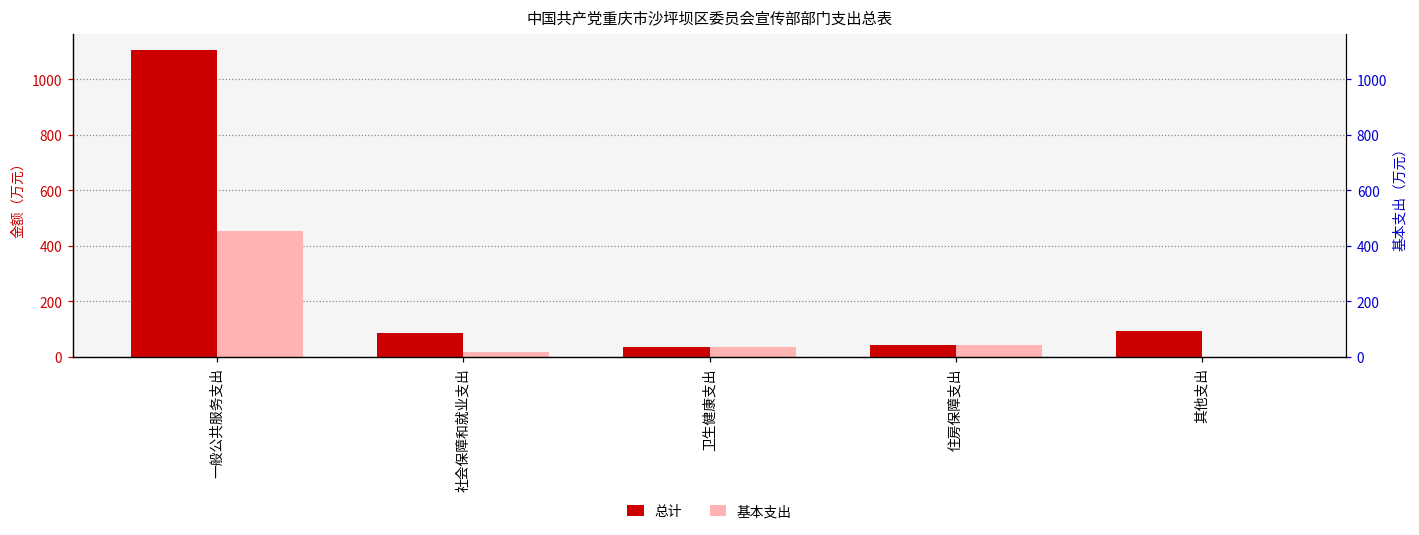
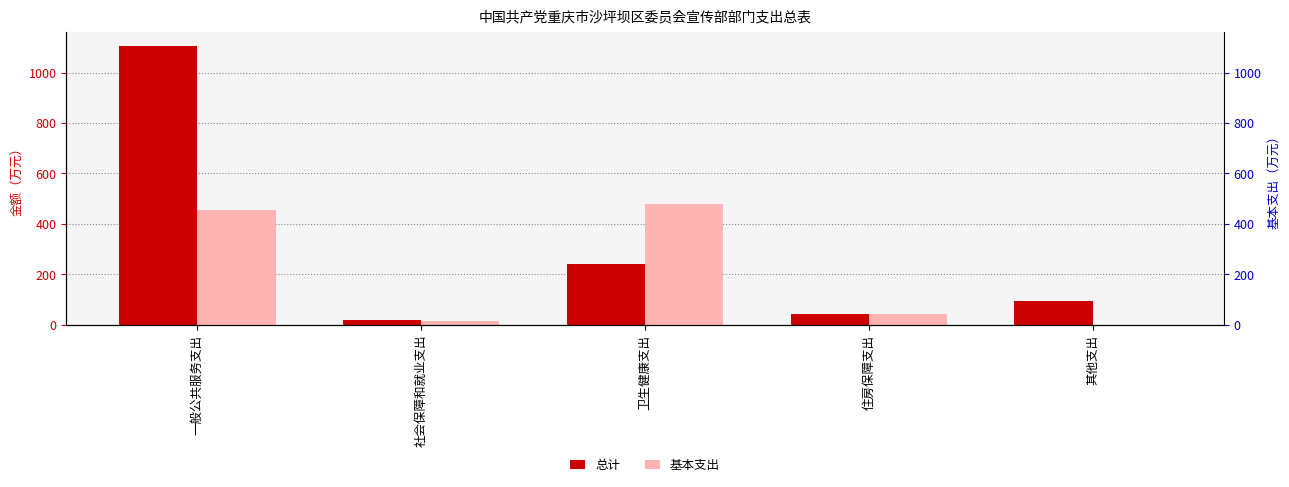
  {
    "总计": {
      "一般公共服务支出": 1110,
-     "社会保障和就业支出": 90,
-     "卫生健康支出": 30,
+     "社会保障和就业支出": 20,
+     "卫生健康支出": 240,
      "住房保障支出": 40,
      "其他支出": 90
    },
    "基本支出": {
      "一般公共服务支出": 450,
      "社会保障和就业支出": 20,
-     "卫生健康支出": 30,
+     "卫生健康支出": 480,
      "住房保障支出": 40,
      "其他支出": 0
    }
  }
